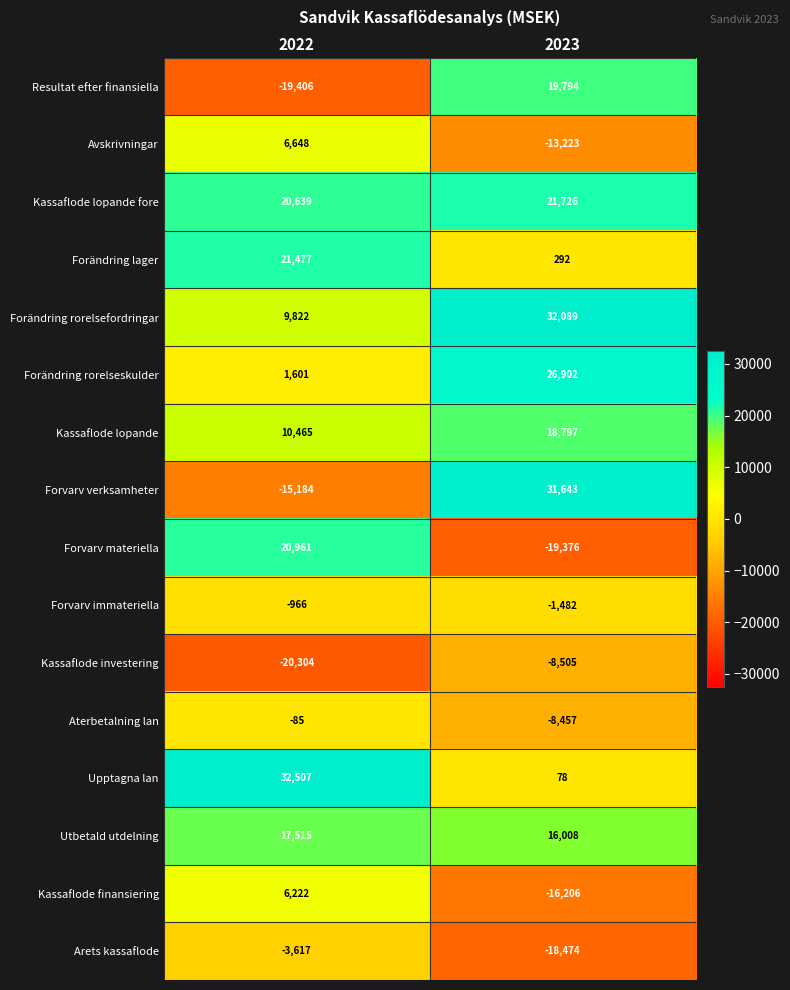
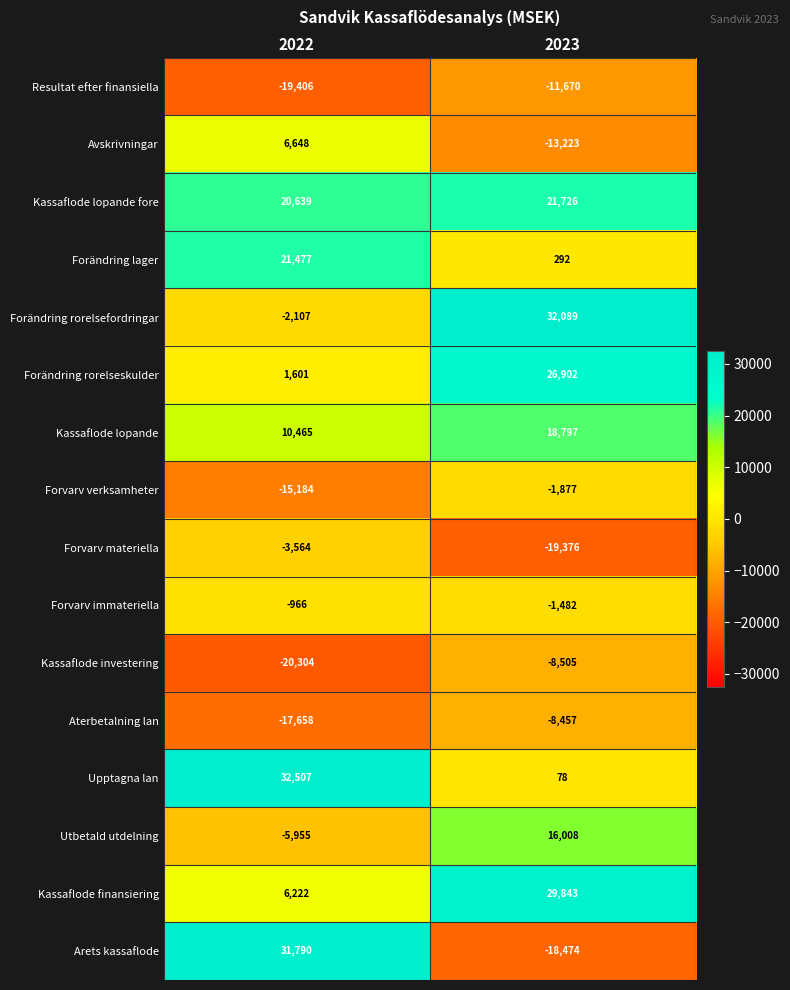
  {
    "Resultat efter finansiella": {
      "2022": "-19,406",
-     "2023": "19,794"
+     "2023": "-11,670"
    },
    "Avskrivningar": {
      "2022": "6,648",
      "2023": "-13,223"
    },
    "Kassaflode lopande fore": {
      "2022": "20,639",
      "2023": "21,726"
    },
    "Forändring lager": {
      "2022": "21,477",
      "2023": "292"
    },
    "Forändring rorelsefordringar": {
-     "2022": "9,822",
+     "2022": "-2,107",
      "2023": "32,089"
    },
    "Forändring rorelseskulder": {
      "2022": "1,601",
      "2023": "26,902"
    },
    "Kassaflode lopande": {
      "2022": "10,465",
      "2023": "18,797"
    },
    "Forvarv verksamheter": {
      "2022": "-15,184",
-     "2023": "31,643"
+     "2023": "-1,877"
    },
    "Forvarv materiella": {
-     "2022": "20,961",
+     "2022": "-3,564",
      "2023": "-19,376"
    },
    "Forvarv immateriella": {
      "2022": "-966",
      "2023": "-1,482"
    },
    "Kassaflode investering": {
      "2022": "-20,304",
      "2023": "-8,505"
    },
    "Aterbetalning lan": {
-     "2022": "-85",
+     "2022": "-17,658",
      "2023": "-8,457"
    },
    "Upptagna lan": {
      "2022": "32,507",
      "2023": "78"
    },
    "Utbetald utdelning": {
-     "2022": "17,515",
+     "2022": "-5,955",
      "2023": "16,008"
    },
    "Kassaflode finansiering": {
      "2022": "6,222",
-     "2023": "-16,206"
+     "2023": "29,843"
    },
    "Arets kassaflode": {
-     "2022": "-3,617",
+     "2022": "31,790",
      "2023": "-18,474"
    }
  }
